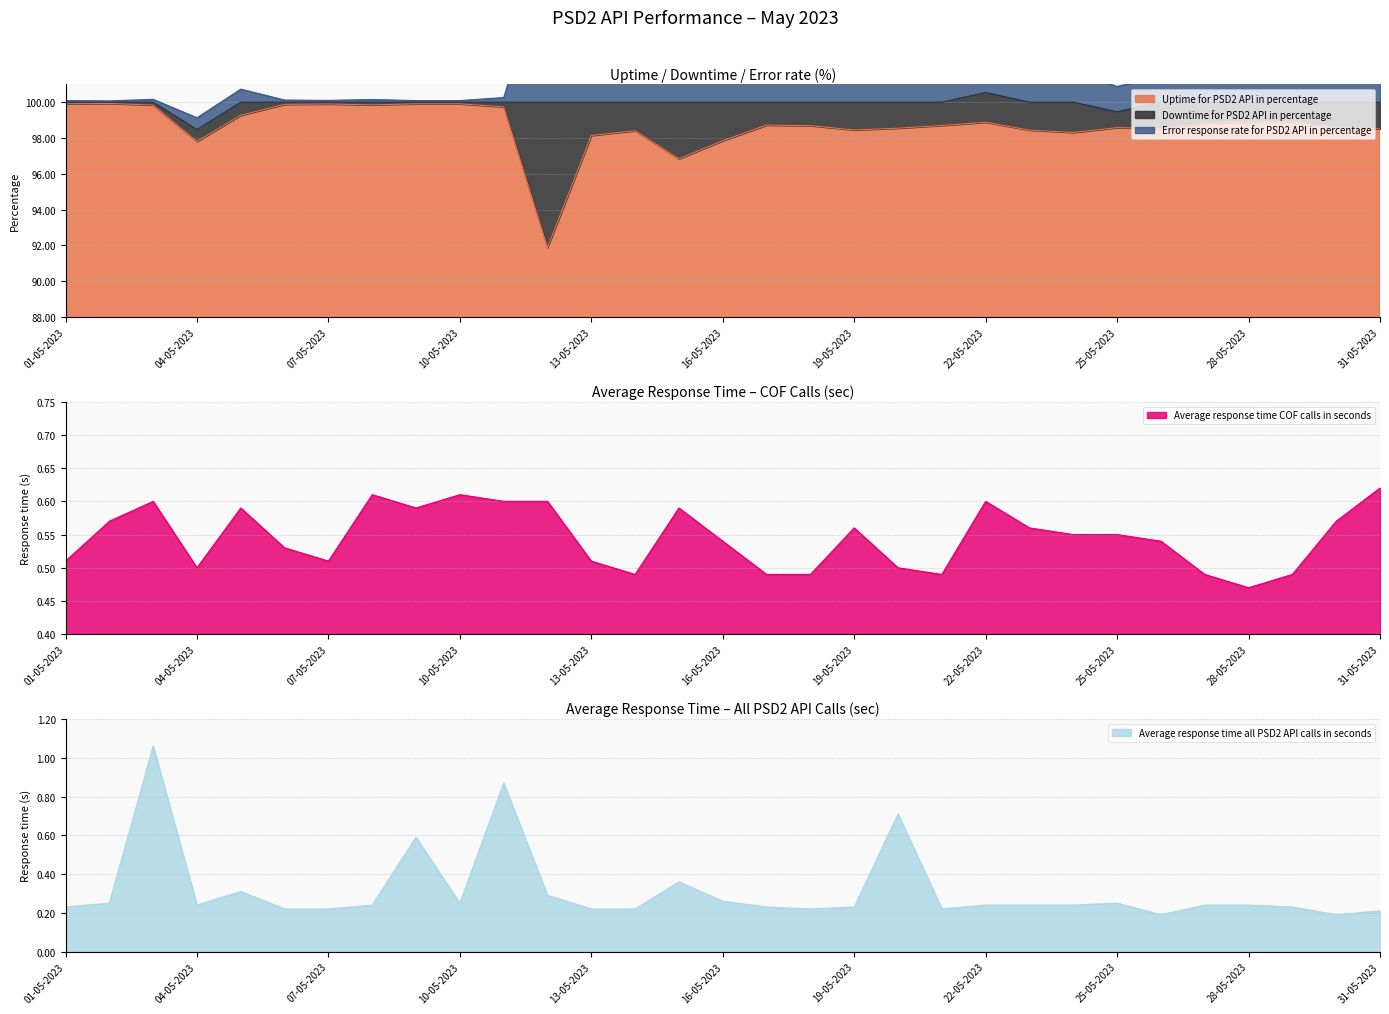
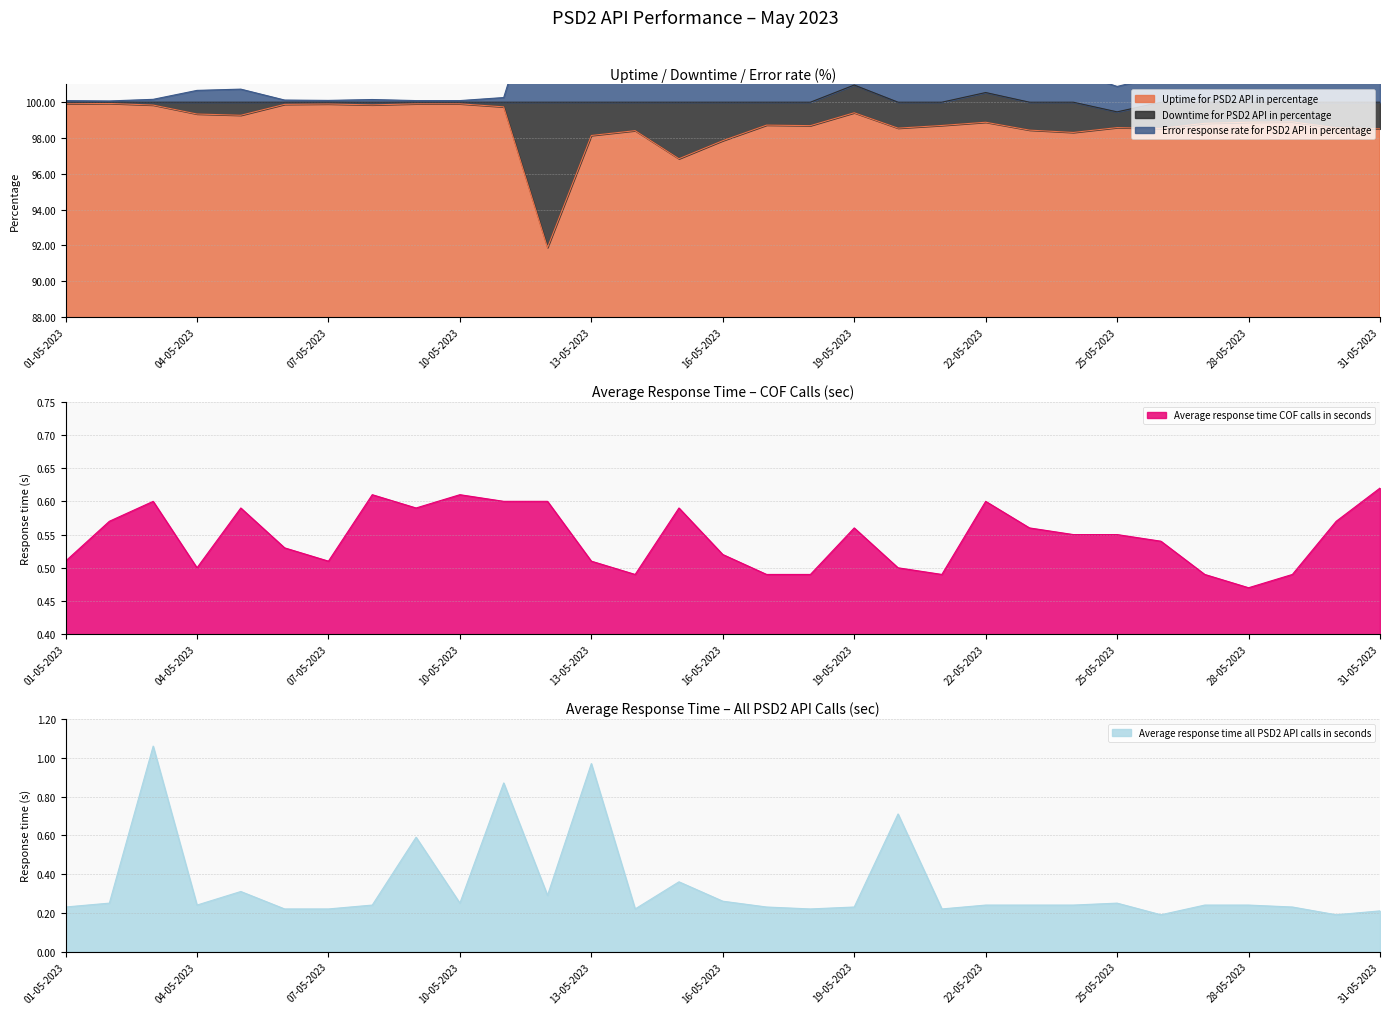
  {
    "Uptime / Downtime / Error rate (%)": {
      "Uptime for PSD2 API in percentage": {
-       "04-05-2023": 97.8,
+       "04-05-2023": 99.3,
        "13-05-2023": 98.1,
        "16-05-2023": 97.9,
-       "19-05-2023": 98.5,
+       "19-05-2023": 99.4,
        "22-05-2023": 98.9,
        "25-05-2023": 98.6,
        "31-05-2023": 98.5
      },
      "Downtime for PSD2 API in percentage": {
        "04-05-2023": 0.7,
        "13-05-2023": 1.9,
        "16-05-2023": 2.2,
        "19-05-2023": 1.5,
        "22-05-2023": 1.7,
        "25-05-2023": 0.9,
        "31-05-2023": 1.5
      },
      "Error response rate for PSD2 API in percentage": {
        "04-05-2023": 0.7,
        "25-05-2023": 1.4
      }
    },
    "Average Response Time – COF Calls (sec)": {
      "01-05-2023": 0.51,
      "04-05-2023": 0.50,
      "07-05-2023": 0.51,
      "10-05-2023": 0.61,
      "13-05-2023": 0.51,
-     "16-05-2023": 0.54,
+     "16-05-2023": 0.52,
      "19-05-2023": 0.56,
      "22-05-2023": 0.60,
      "25-05-2023": 0.55,
      "28-05-2023": 0.47,
      "31-05-2023": 0.62
    },
    "Average Response Time – All PSD2 API Calls (sec)": {
      "01-05-2023": 0.23,
      "04-05-2023": 0.24,
      "07-05-2023": 0.22,
      "10-05-2023": 0.25,
-     "13-05-2023": 0.22,
+     "13-05-2023": 0.97,
      "16-05-2023": 0.26,
      "19-05-2023": 0.23,
      "22-05-2023": 0.24,
      "25-05-2023": 0.25,
      "28-05-2023": 0.24,
      "31-05-2023": 0.21
    }
  }
